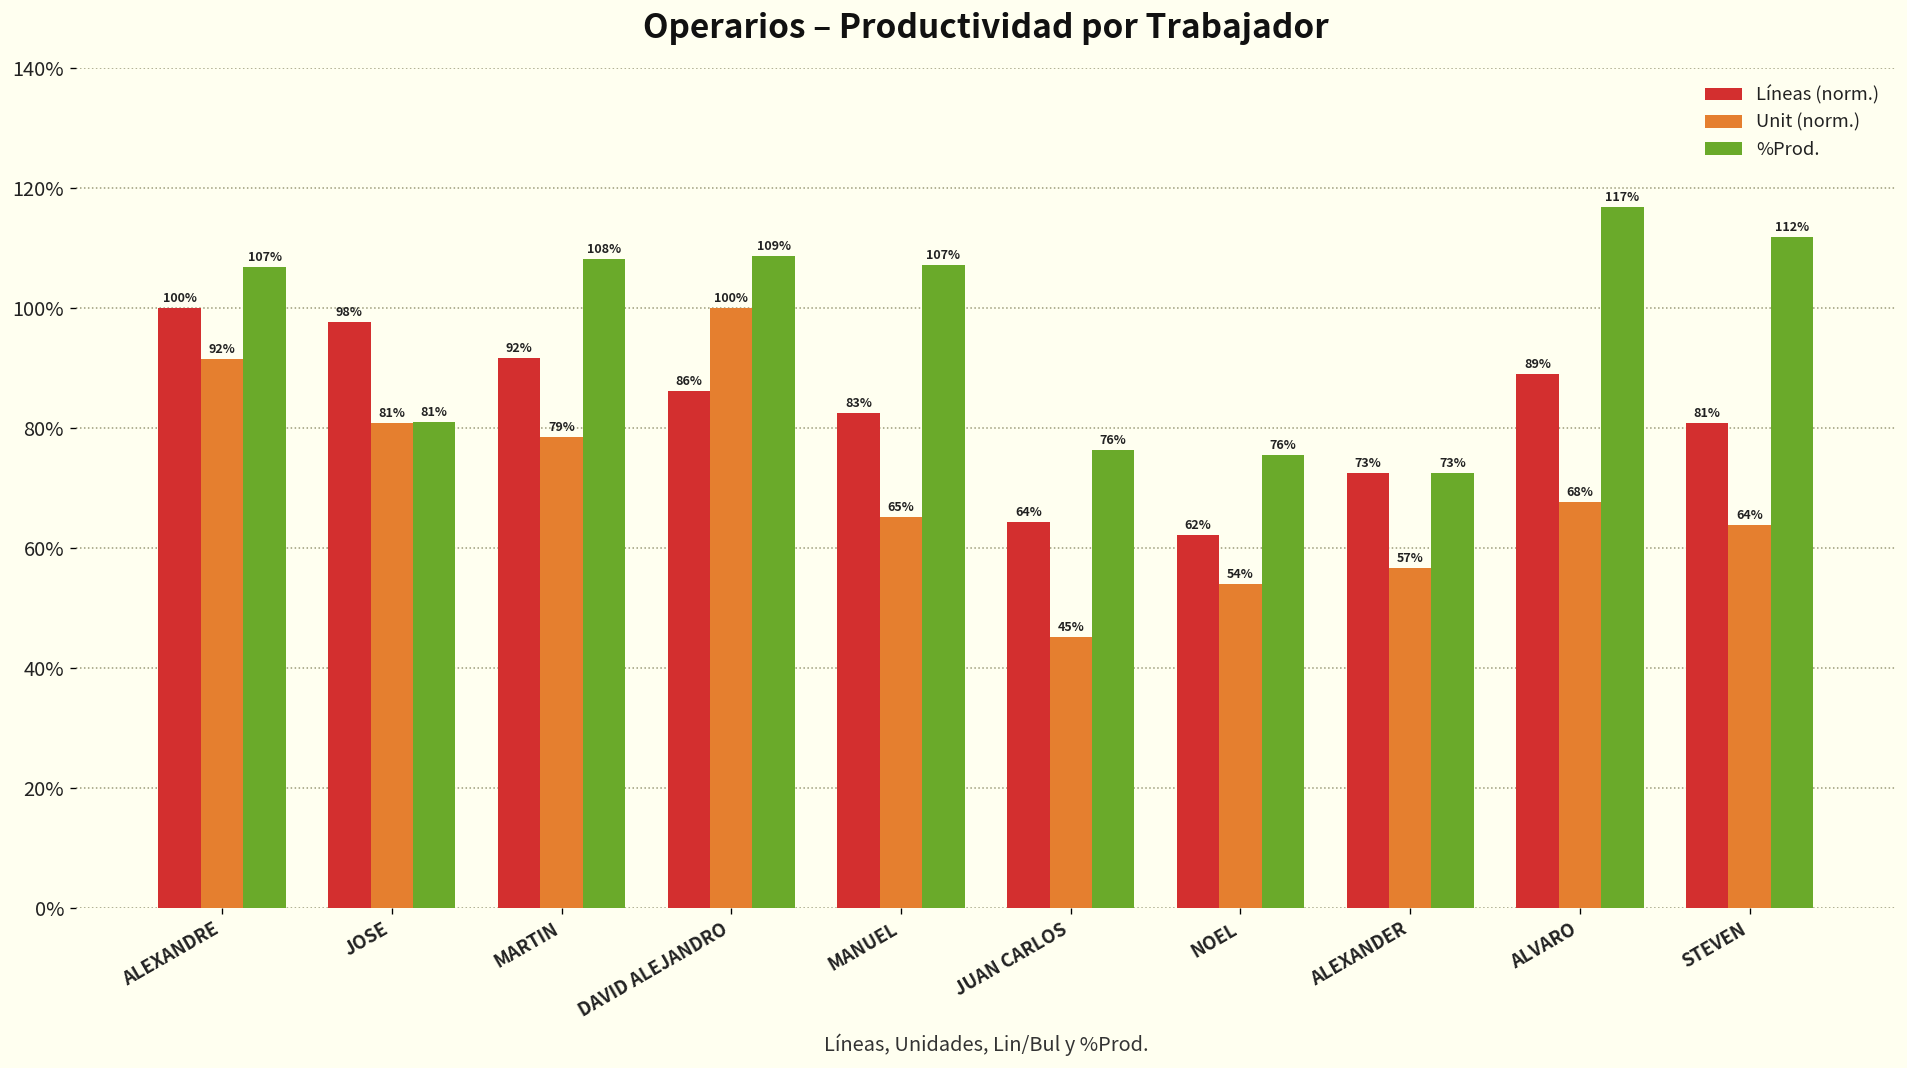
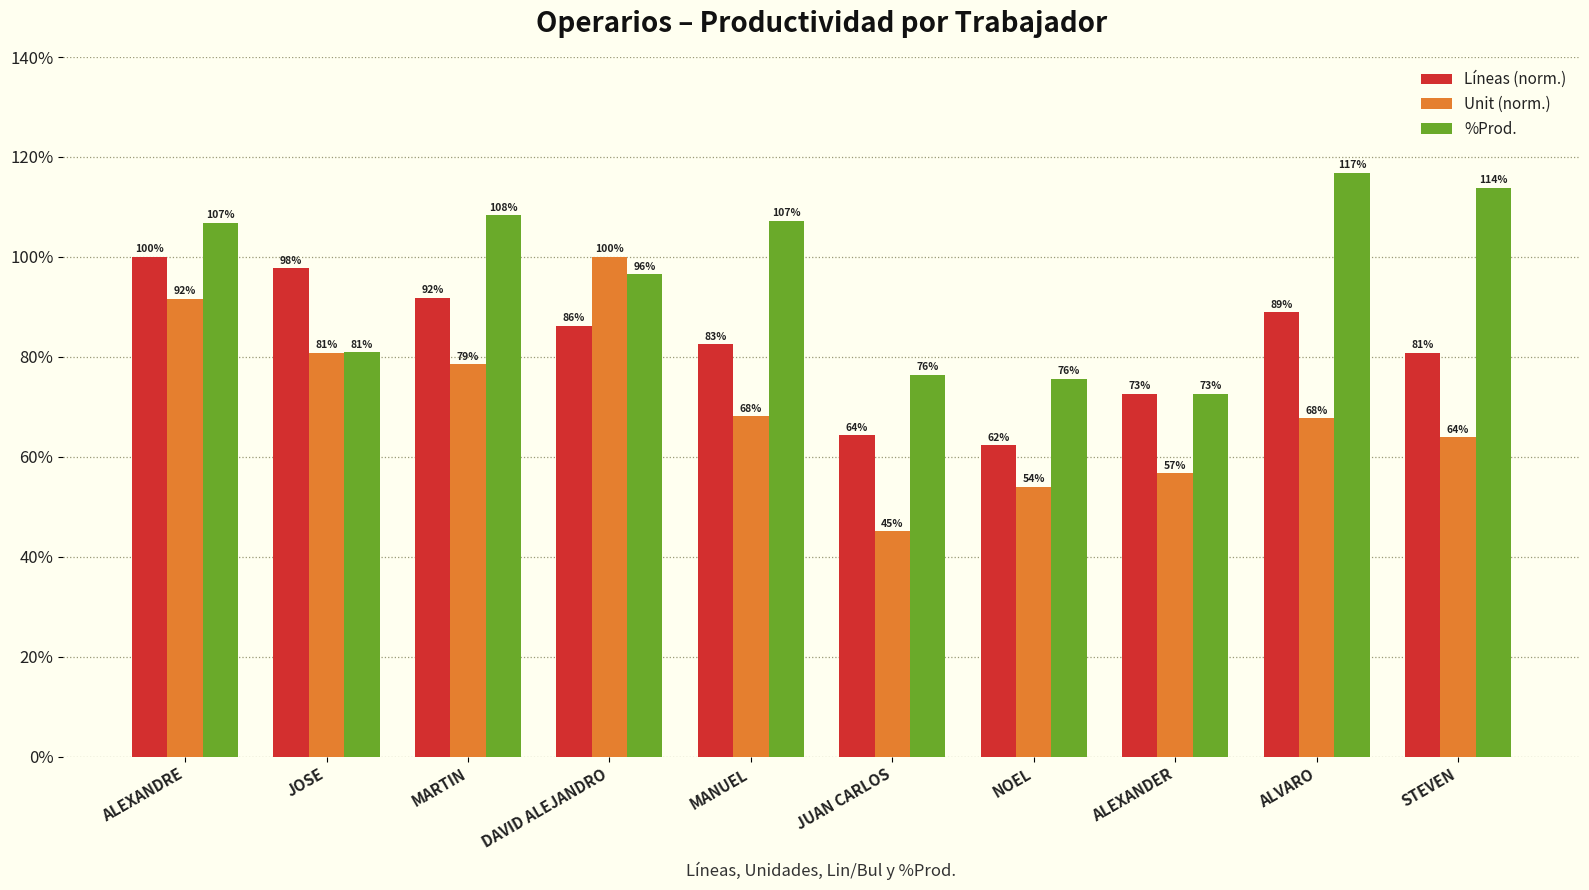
  {
    "Líneas (norm.)": {
      "ALEXANDRE": "100%",
      "JOSE": "98%",
      "MARTIN": "92%",
      "DAVID ALEJANDRO": "86%",
      "MANUEL": "83%",
      "JUAN CARLOS": "64%",
      "NOEL": "62%",
      "ALEXANDER": "73%",
      "ALVARO": "89%",
      "STEVEN": "81%"
    },
    "Unit (norm.)": {
      "ALEXANDRE": "92%",
      "JOSE": "81%",
      "MARTIN": "79%",
      "DAVID ALEJANDRO": "100%",
-     "MANUEL": "65%",
+     "MANUEL": "68%",
      "JUAN CARLOS": "45%",
      "NOEL": "54%",
      "ALEXANDER": "57%",
      "ALVARO": "68%",
      "STEVEN": "64%"
    },
    "%Prod.": {
      "ALEXANDRE": "107%",
      "JOSE": "81%",
      "MARTIN": "108%",
-     "DAVID ALEJANDRO": "109%",
+     "DAVID ALEJANDRO": "96%",
      "MANUEL": "107%",
      "JUAN CARLOS": "76%",
      "NOEL": "76%",
      "ALEXANDER": "73%",
      "ALVARO": "117%",
-     "STEVEN": "112%"
+     "STEVEN": "114%"
    }
  }
